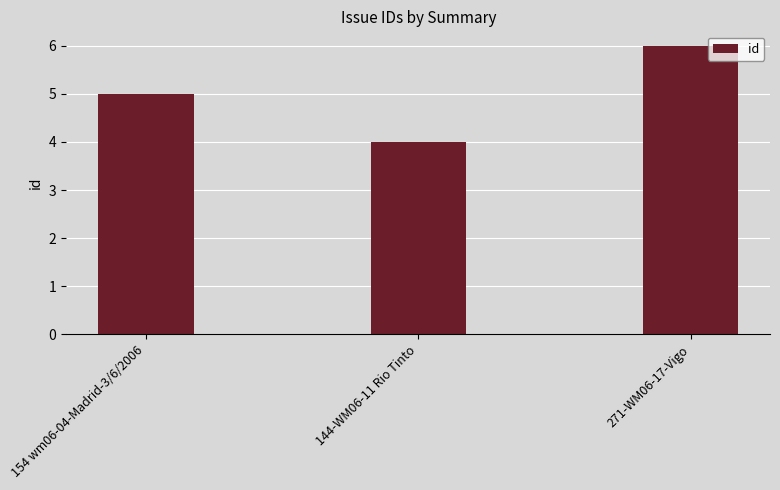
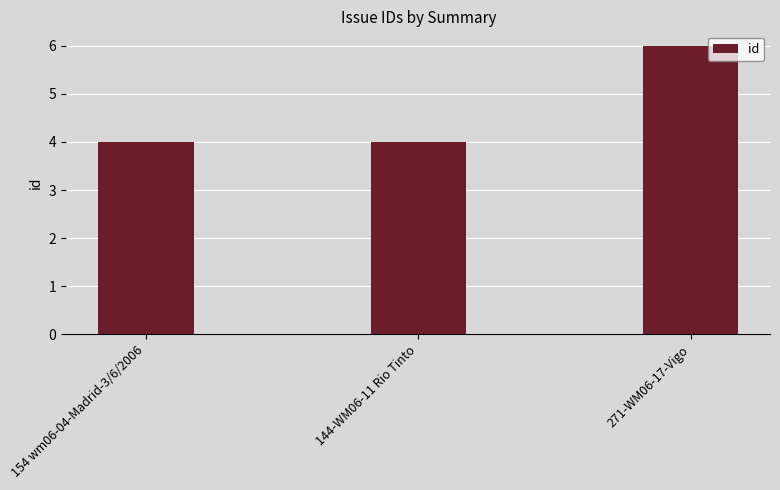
  {
-   "154 wm06-04-Madrid-3/6/2006": 5,
+   "154 wm06-04-Madrid-3/6/2006": 4,
    "144-WM06-11 Rio Tinto": 4,
    "271-WM06-17-Vigo": 6
  }
